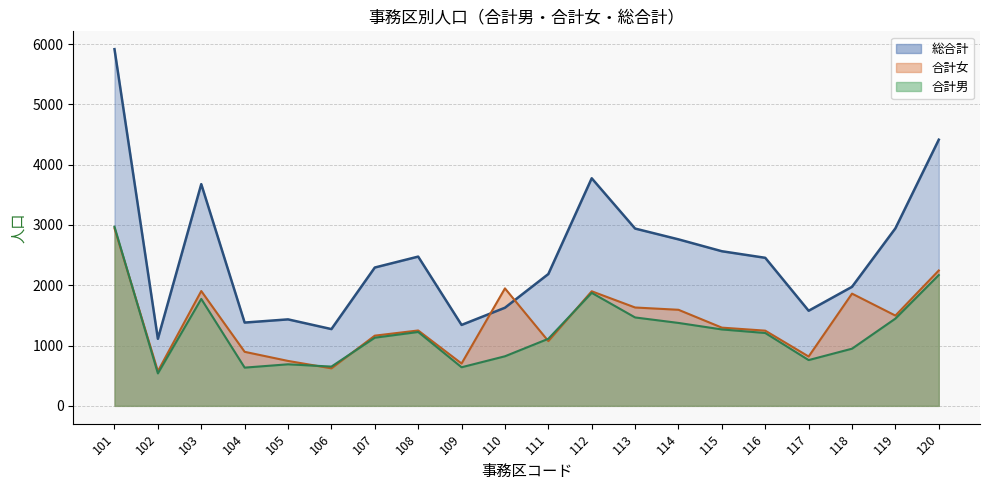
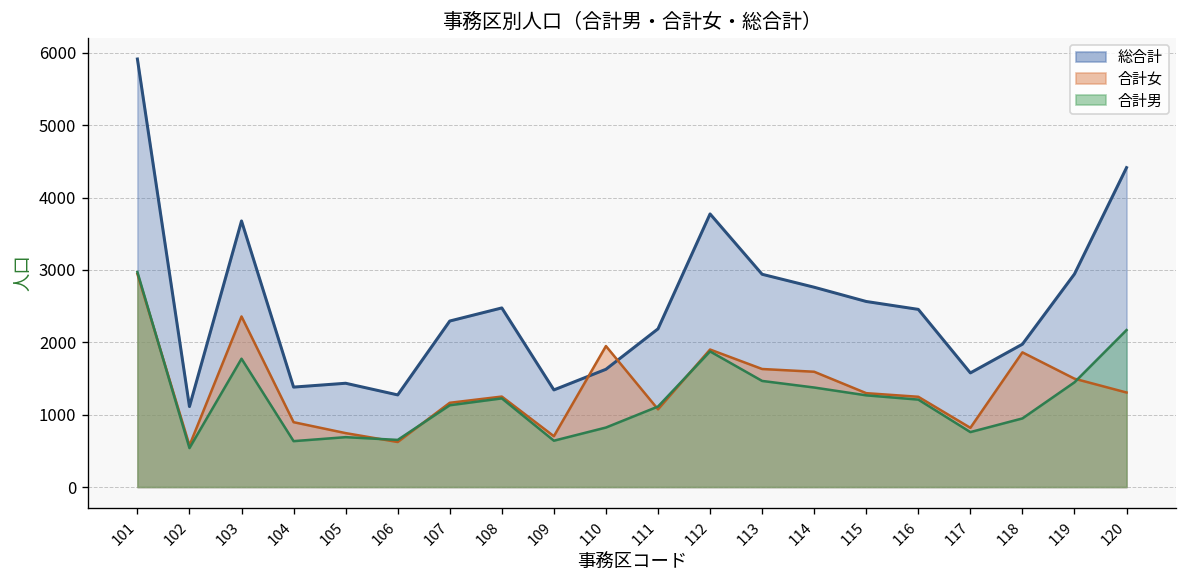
  {
    "合計女": {
-     "103": 1900,
+     "103": 2400,
      "104": 900,
      "105": 700,
      "109": 700,
      "110": 1900,
      "113": 1600,
      "114": 1600,
      "117": 800,
      "118": 1900,
      "119": 1500,
-     "120": 2200
+     "120": 1300
    }
  }
